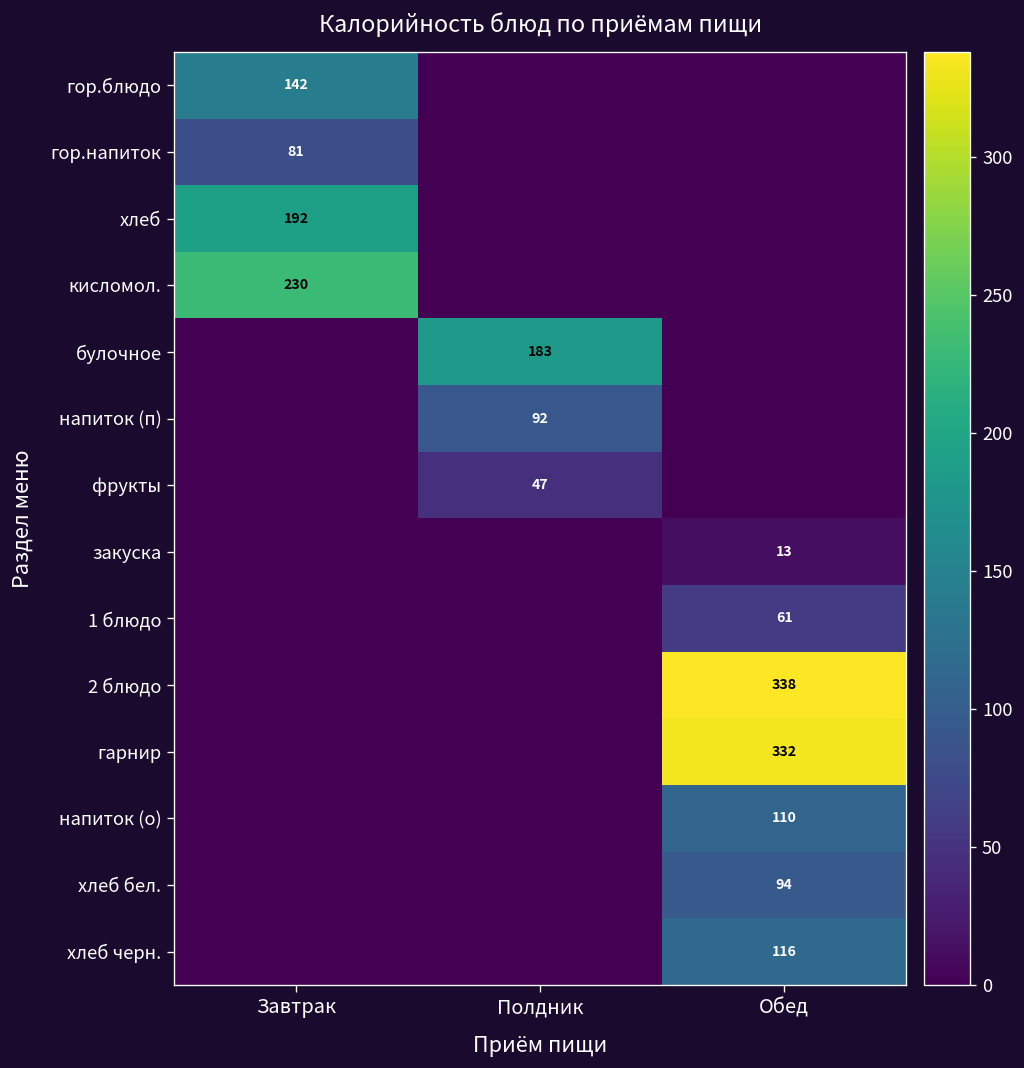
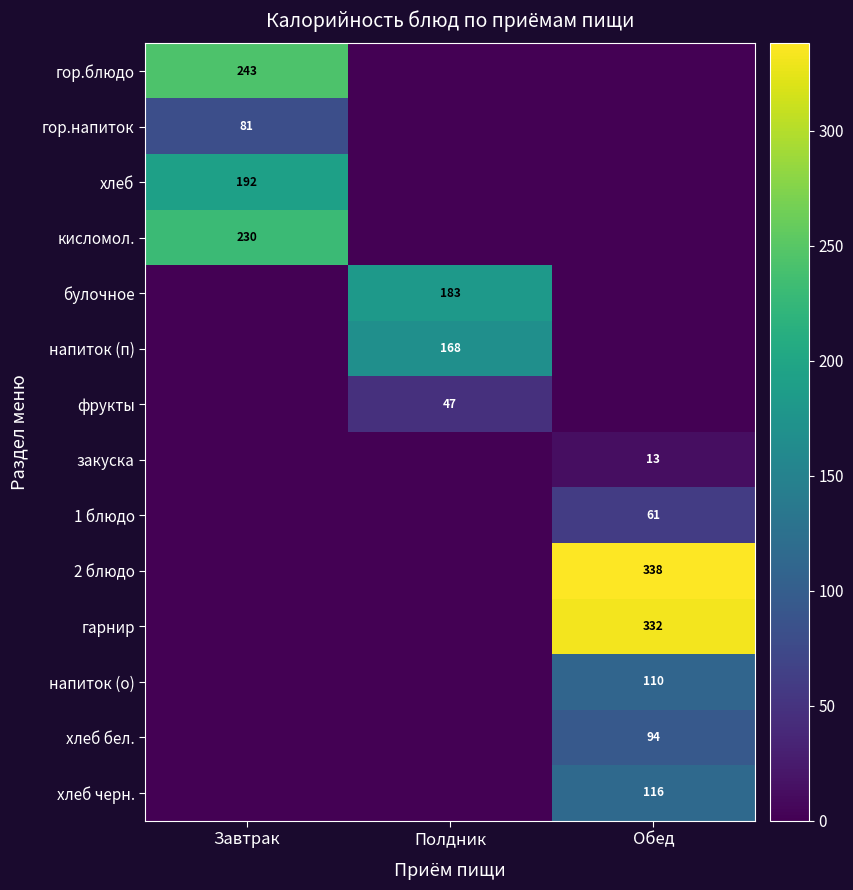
  {
    "гор.блюдо": {
-     "Завтрак": 142
+     "Завтрак": 243
    },
    "гор.напиток": {
      "Завтрак": 81
    },
    "хлеб": {
      "Завтрак": 192
    },
    "кисломол.": {
      "Завтрак": 230
    },
    "булочное": {
      "Полдник": 183
    },
    "напиток (п)": {
-     "Полдник": 92
+     "Полдник": 168
    },
    "фрукты": {
      "Полдник": 47
    },
    "закуска": {
      "Обед": 13
    },
    "1 блюдо": {
      "Обед": 61
    },
    "2 блюдо": {
      "Обед": 338
    },
    "гарнир": {
      "Обед": 332
    },
    "напиток (о)": {
      "Обед": 110
    },
    "хлеб бел.": {
      "Обед": 94
    },
    "хлеб черн.": {
      "Обед": 116
    }
  }
